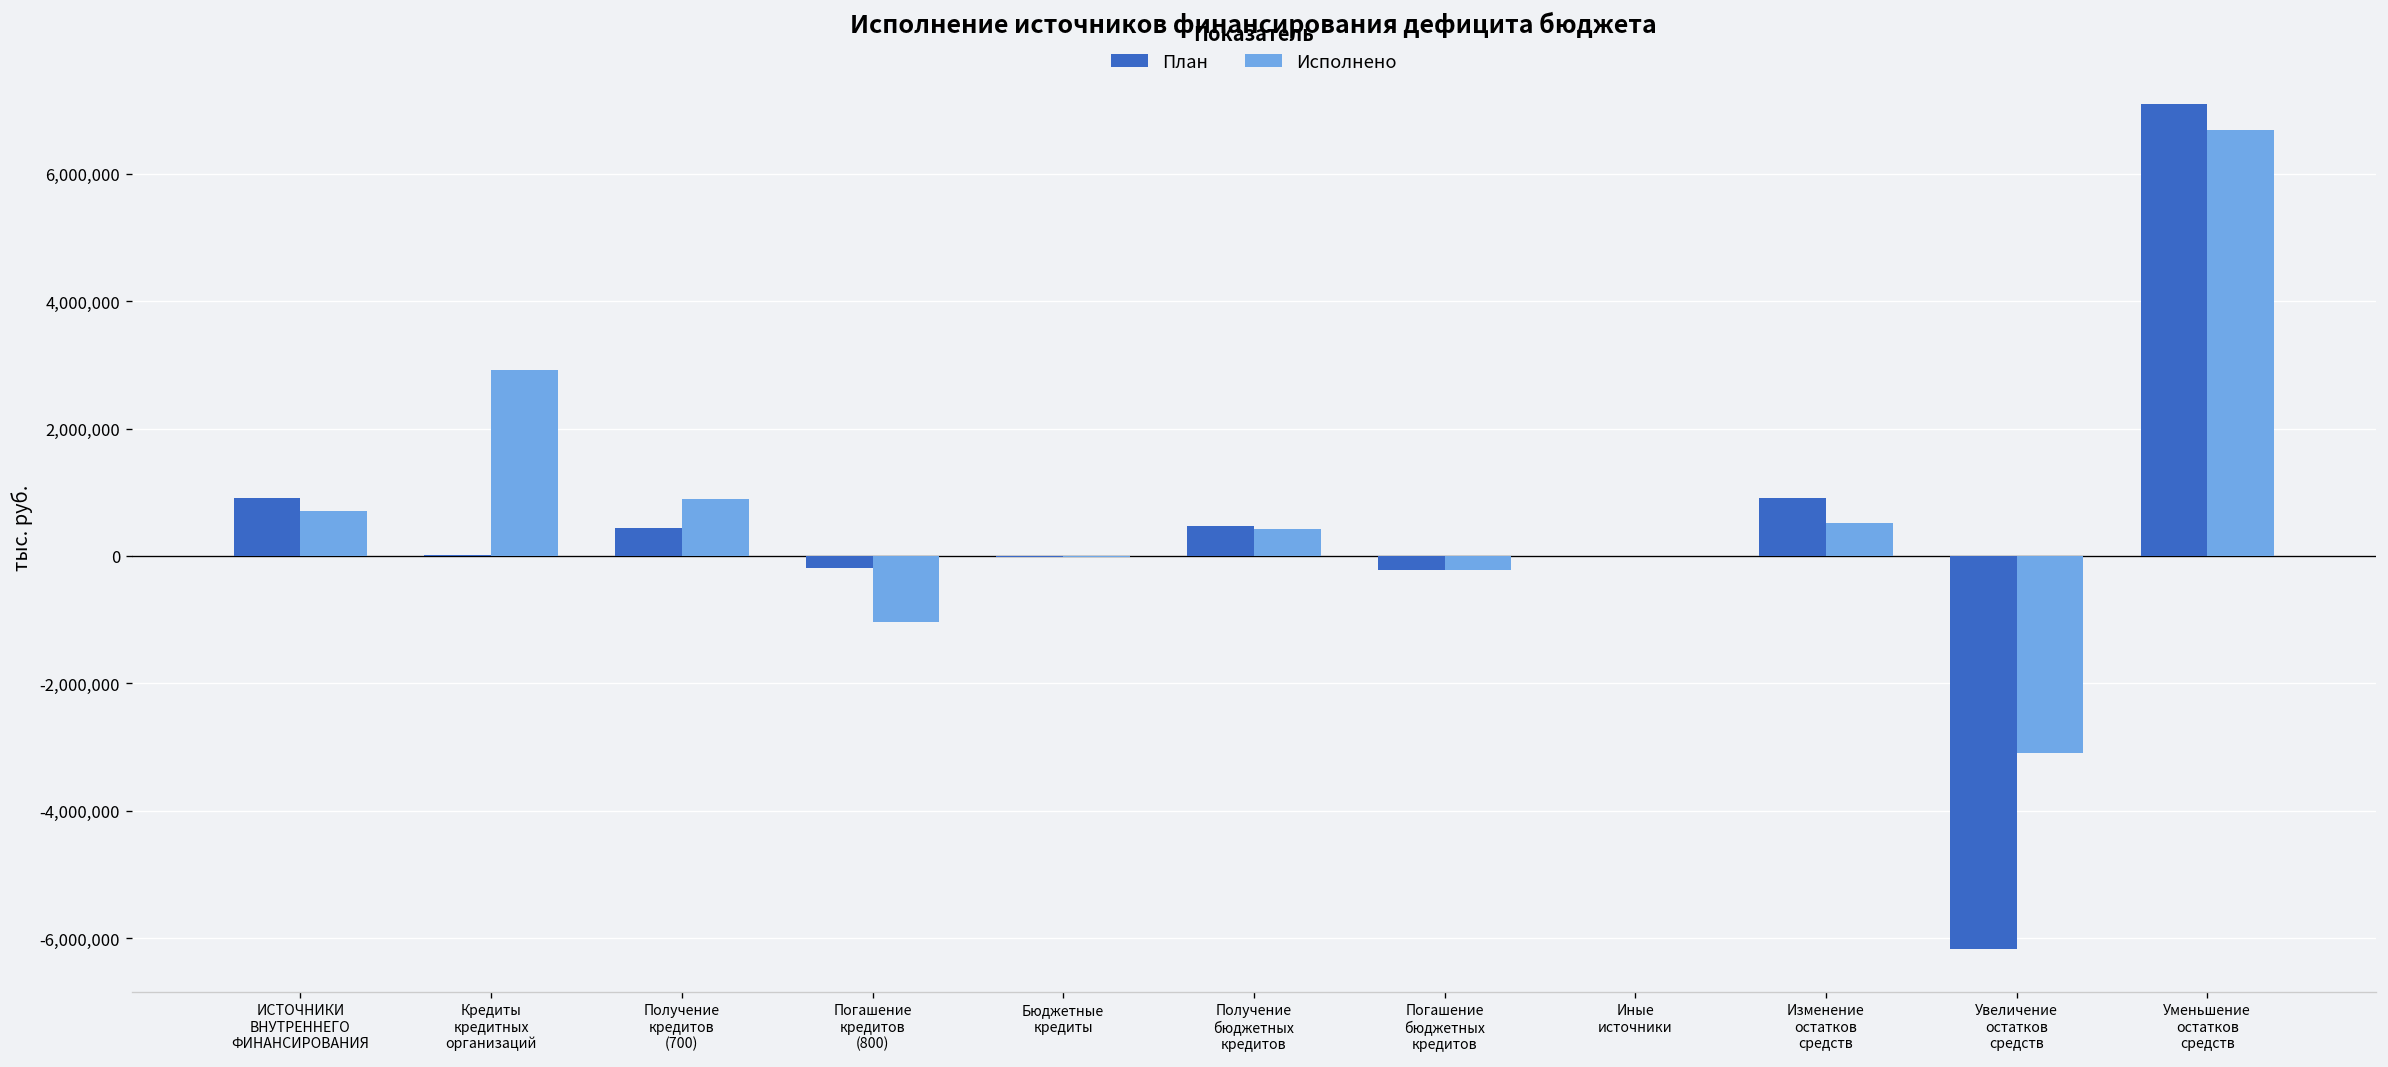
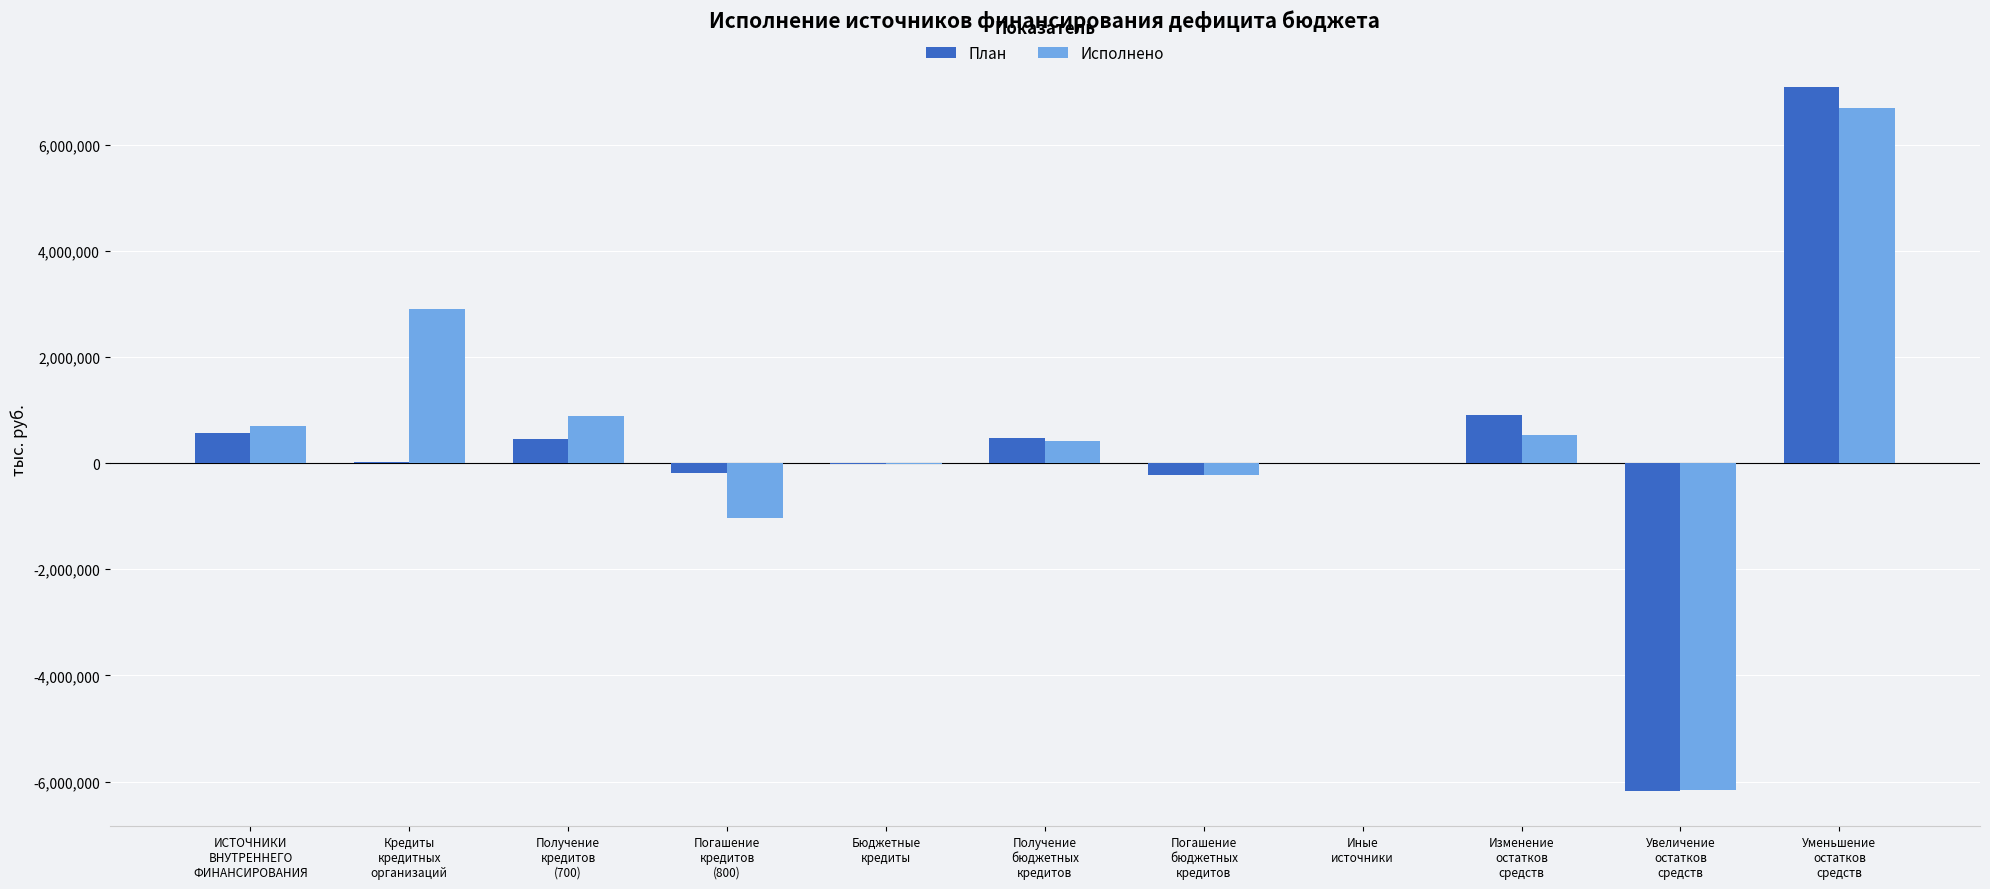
  {
    "План": {
-     "ИСТОЧНИКИ ВНУТРЕННЕГО ФИНАНСИРОВАНИЯ": "900,000",
+     "ИСТОЧНИКИ ВНУТРЕННЕГО ФИНАНСИРОВАНИЯ": "600,000",
      "Получение кредитов (700)": "400,000",
      "Погашение кредитов (800)": "-200,000",
      "Получение бюджетных кредитов": "500,000",
      "Погашение бюджетных кредитов": "-200,000",
      "Иные источники": "0",
      "Изменение остатков средств": "900,000",
      "Увеличение остатков средств": "-6,200,000",
      "Уменьшение остатков средств": "7,100,000"
    },
    "Исполнено": {
      "ИСТОЧНИКИ ВНУТРЕННЕГО ФИНАНСИРОВАНИЯ": "700,000",
      "Кредиты кредитных организаций": "2,900,000",
      "Получение кредитов (700)": "900,000",
      "Погашение кредитов (800)": "-1,000,000",
      "Получение бюджетных кредитов": "400,000",
      "Погашение бюджетных кредитов": "-200,000",
      "Иные источники": "0",
      "Изменение остатков средств": "500,000",
-     "Увеличение остатков средств": "-3,100,000",
+     "Увеличение остатков средств": "-6,200,000",
      "Уменьшение остатков средств": "6,700,000"
    }
  }
